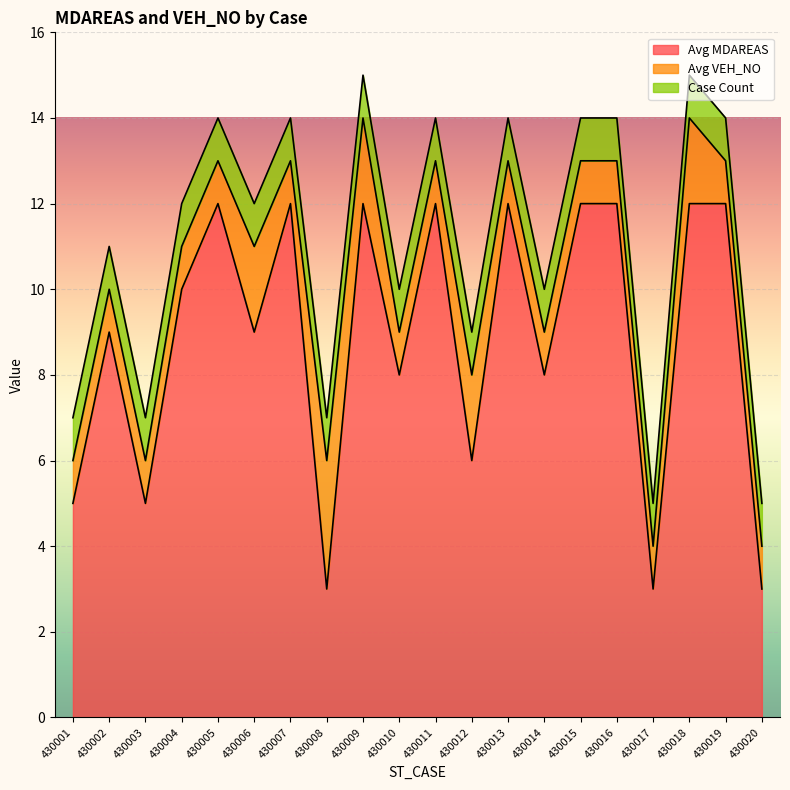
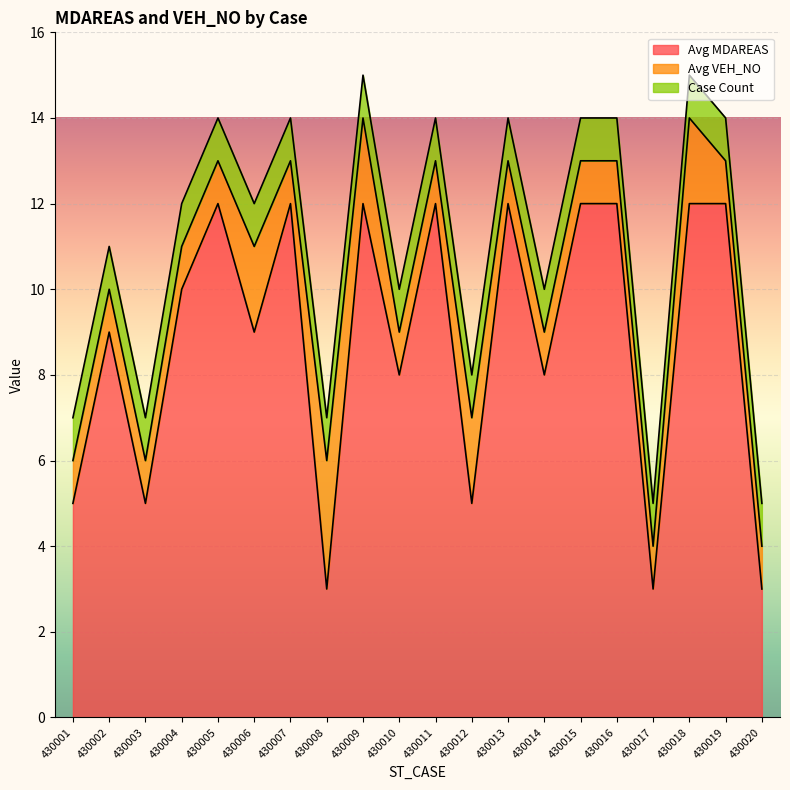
  {
    "Avg MDAREAS": {
      "430001": 5,
      "430002": 9,
      "430003": 5,
      "430004": 10,
      "430005": 12,
      "430006": 9,
      "430007": 12,
      "430008": 3,
      "430009": 12,
      "430010": 8,
      "430011": 12,
-     "430012": 6,
+     "430012": 5,
      "430013": 12,
      "430014": 8,
      "430015": 12,
      "430016": 12,
      "430017": 3,
      "430018": 12,
      "430019": 12,
      "430020": 3
    },
    "Avg VEH_NO": {
      "430001": 1,
      "430002": 1,
      "430003": 1,
      "430004": 1,
      "430005": 1,
      "430006": 2,
      "430007": 1,
      "430008": 3,
      "430009": 2,
      "430010": 1,
      "430011": 1,
      "430012": 2,
      "430013": 1,
      "430014": 1,
      "430015": 1,
      "430016": 1,
      "430017": 1,
      "430018": 2,
      "430019": 1,
      "430020": 1
    },
    "Case Count": {
      "430001": 1,
      "430002": 1,
      "430003": 1,
      "430004": 1,
      "430005": 1,
      "430006": 1,
      "430007": 1,
      "430008": 1,
      "430009": 1,
      "430010": 1,
      "430011": 1,
      "430012": 1,
      "430013": 1,
      "430014": 1,
      "430015": 1,
      "430016": 1,
      "430017": 1,
      "430019": 1,
      "430020": 1
    }
  }
